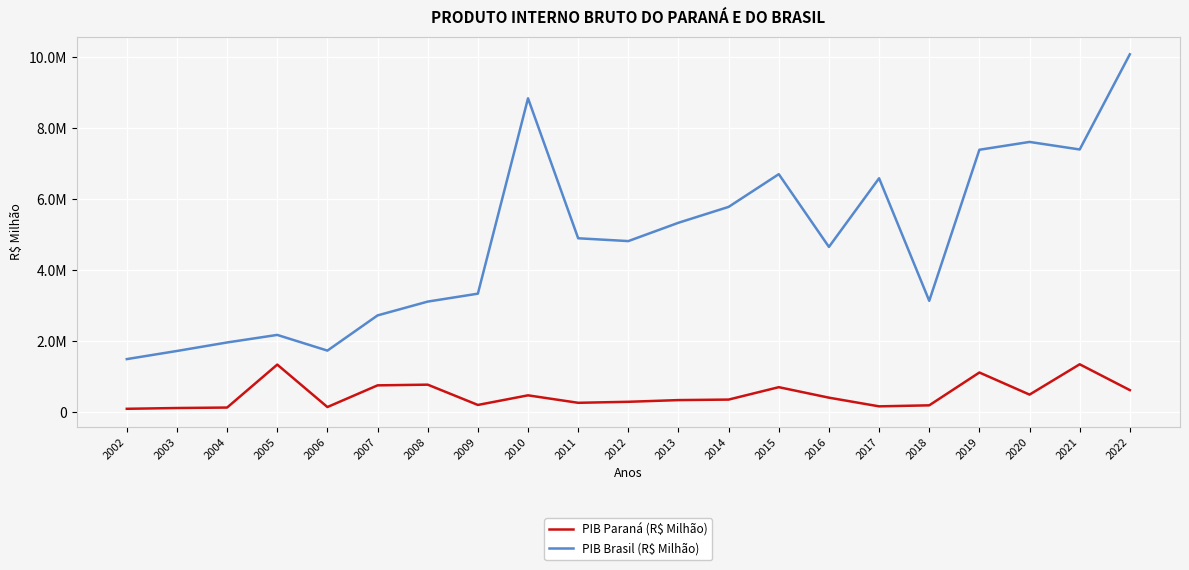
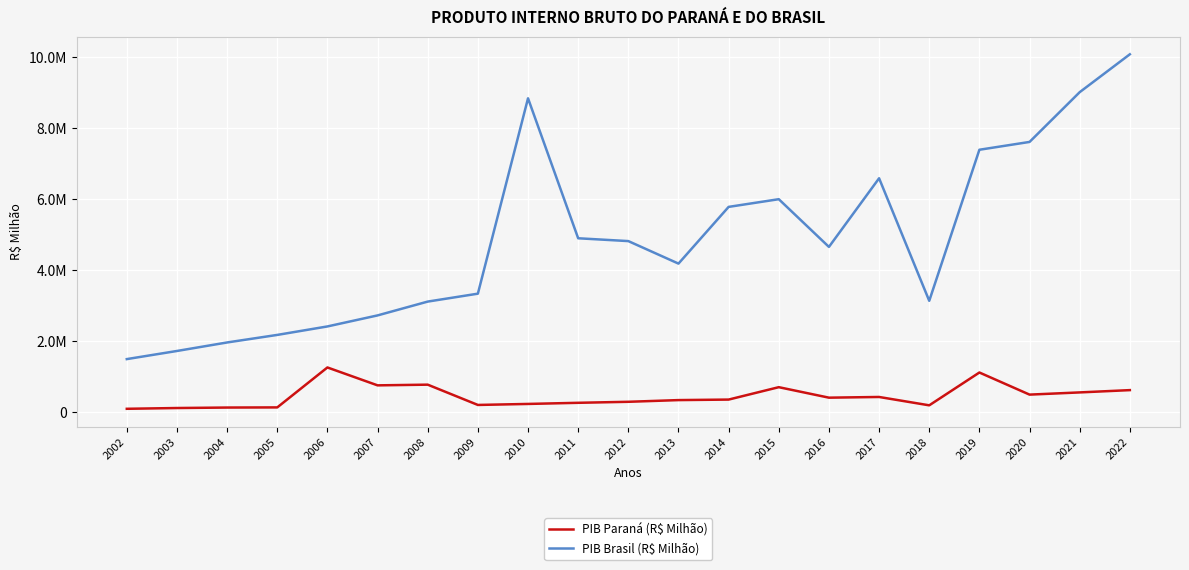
  {
    "PIB Paraná (R$ Milhão)": {
      "2002": 100000,
      "2003": 100000,
      "2004": 100000,
-     "2005": 1300000,
-     "2006": 100000,
+     "2005": 100000,
+     "2006": 1300000,
      "2007": 700000,
      "2008": 800000,
      "2009": 200000,
-     "2010": 500000,
+     "2010": 200000,
      "2011": 300000,
      "2012": 300000,
      "2013": 300000,
      "2014": 300000,
      "2015": 700000,
      "2016": 400000,
-     "2017": 200000,
+     "2017": 400000,
      "2018": 200000,
      "2019": 1100000,
      "2020": 500000,
-     "2021": 1300000,
+     "2021": 500000,
      "2022": 600000
    },
    "PIB Brasil (R$ Milhão)": {
      "2002": 1500000,
      "2003": 1700000,
      "2004": 2000000,
      "2005": 2200000,
-     "2006": 1700000,
+     "2006": 2400000,
      "2007": 2700000,
      "2008": 3100000,
      "2009": 3300000,
      "2010": 8800000,
      "2011": 4900000,
      "2012": 4800000,
-     "2013": 5300000,
+     "2013": 4200000,
      "2014": 5800000,
-     "2015": 6700000,
+     "2015": 6000000,
      "2016": 4700000,
      "2017": 6600000,
      "2018": 3100000,
      "2019": 7400000,
      "2020": 7600000,
-     "2021": 7400000,
+     "2021": 9000000,
      "2022": 10100000
    }
  }
